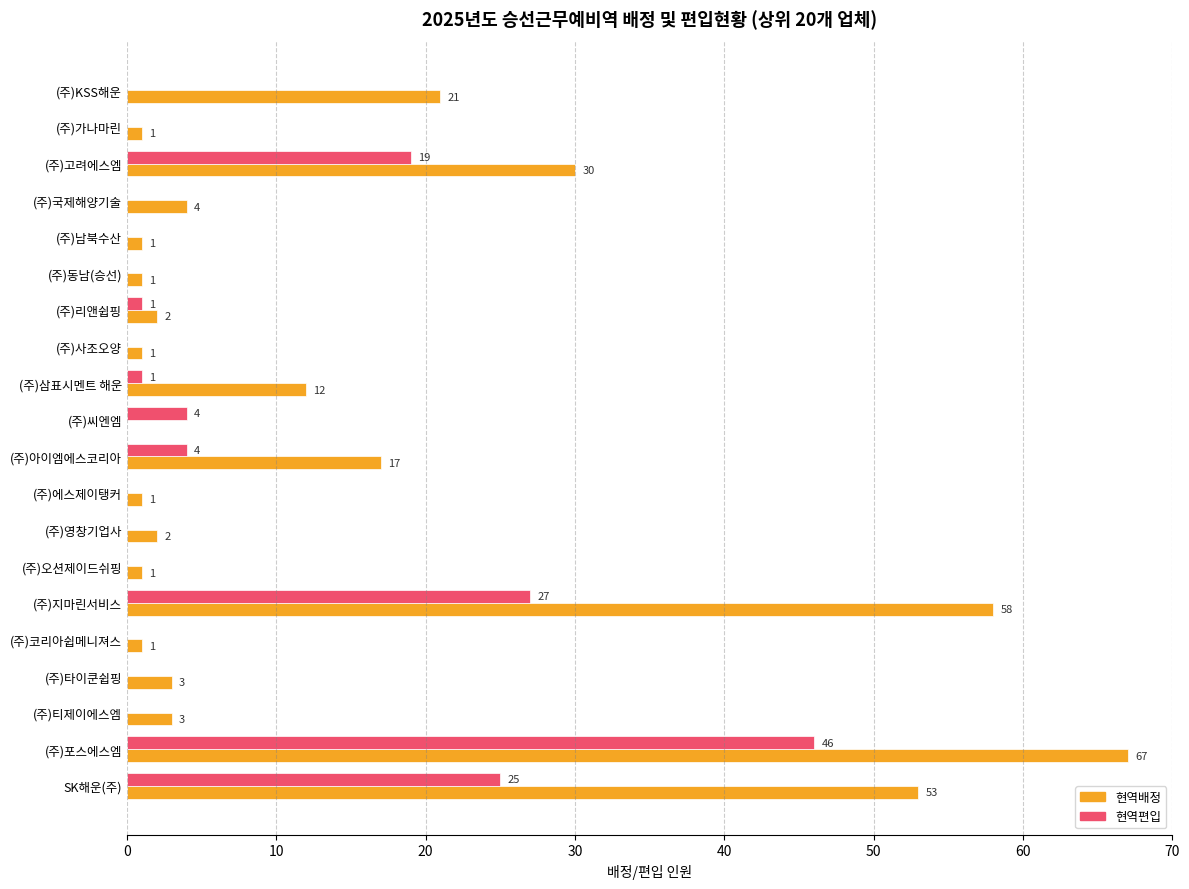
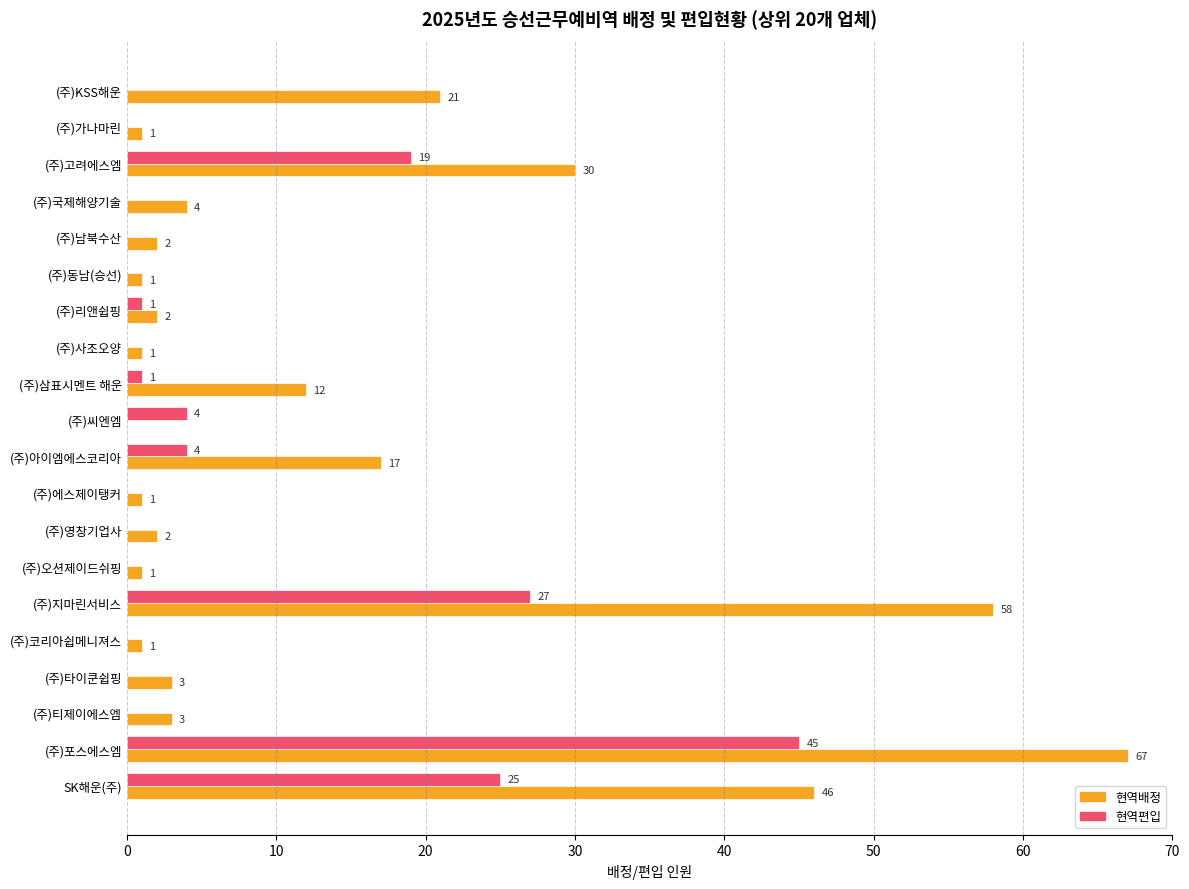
  {
    "현역배정": {
      "(주)KSS해운": 21,
      "(주)가나마린": 1,
      "(주)고려에스엠": 30,
      "(주)국제해양기술": 4,
-     "(주)남북수산": 1,
+     "(주)남북수산": 2,
      "(주)동남(승선)": 1,
      "(주)리앤쉽핑": 2,
      "(주)사조오양": 1,
      "(주)삼표시멘트 해운": 12,
      "(주)아이엠에스코리아": 17,
      "(주)에스제이탱커": 1,
      "(주)영창기업사": 2,
      "(주)오션제이드쉬핑": 1,
      "(주)지마린서비스": 58,
      "(주)코리아쉽메니져스": 1,
      "(주)타이쿤쉽핑": 3,
      "(주)티제이에스엠": 3,
      "(주)포스에스엠": 67,
-     "SK해운(주)": 53
+     "SK해운(주)": 46
    },
    "현역편입": {
      "(주)고려에스엠": 19,
      "(주)리앤쉽핑": 1,
      "(주)삼표시멘트 해운": 1,
      "(주)씨엔엠": 4,
      "(주)아이엠에스코리아": 4,
      "(주)지마린서비스": 27,
-     "(주)포스에스엠": 46,
+     "(주)포스에스엠": 45,
      "SK해운(주)": 25
    }
  }
